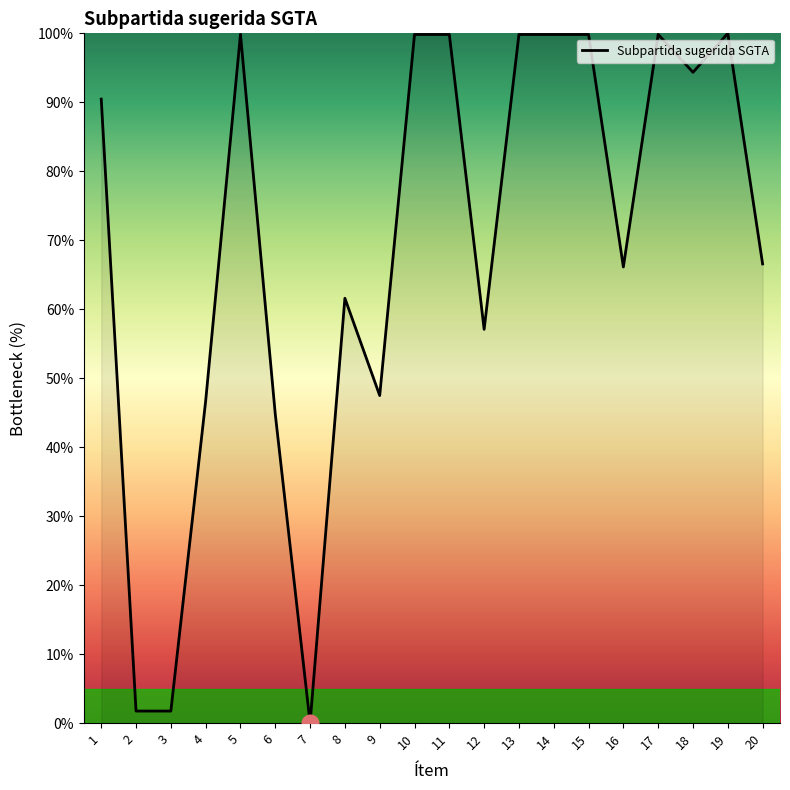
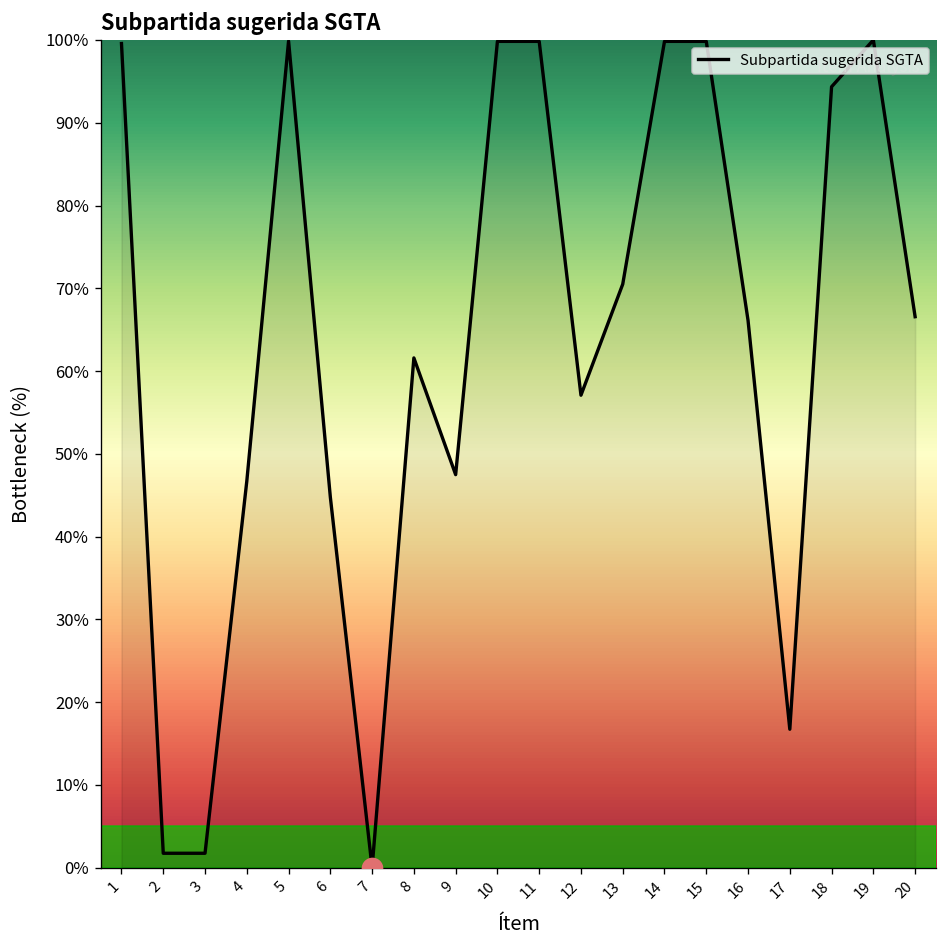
  {
    "Subpartida sugerida SGTA": {
-     "1": "90%",
+     "1": "100%",
      "4": "47%",
      "5": "100%",
      "6": "45%",
      "8": "62%",
      "9": "47%",
      "10": "100%",
      "11": "100%",
      "12": "57%",
-     "13": "100%",
+     "13": "70%",
      "14": "100%",
      "15": "100%",
      "16": "66%",
-     "17": "100%",
+     "17": "17%",
      "18": "94%",
      "19": "100%",
      "20": "67%"
    }
  }
